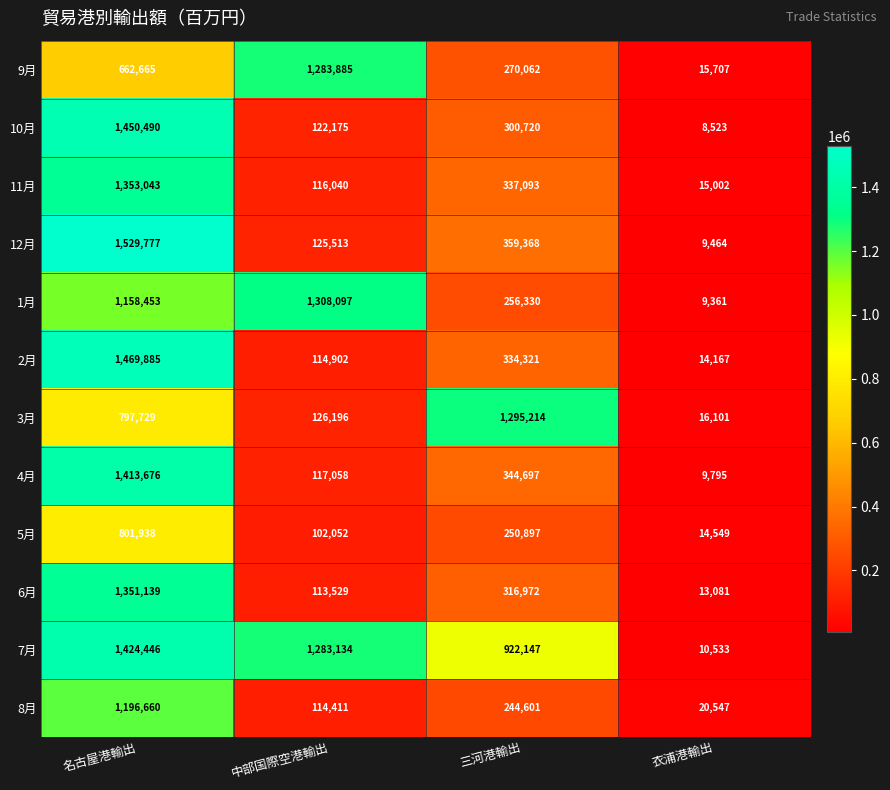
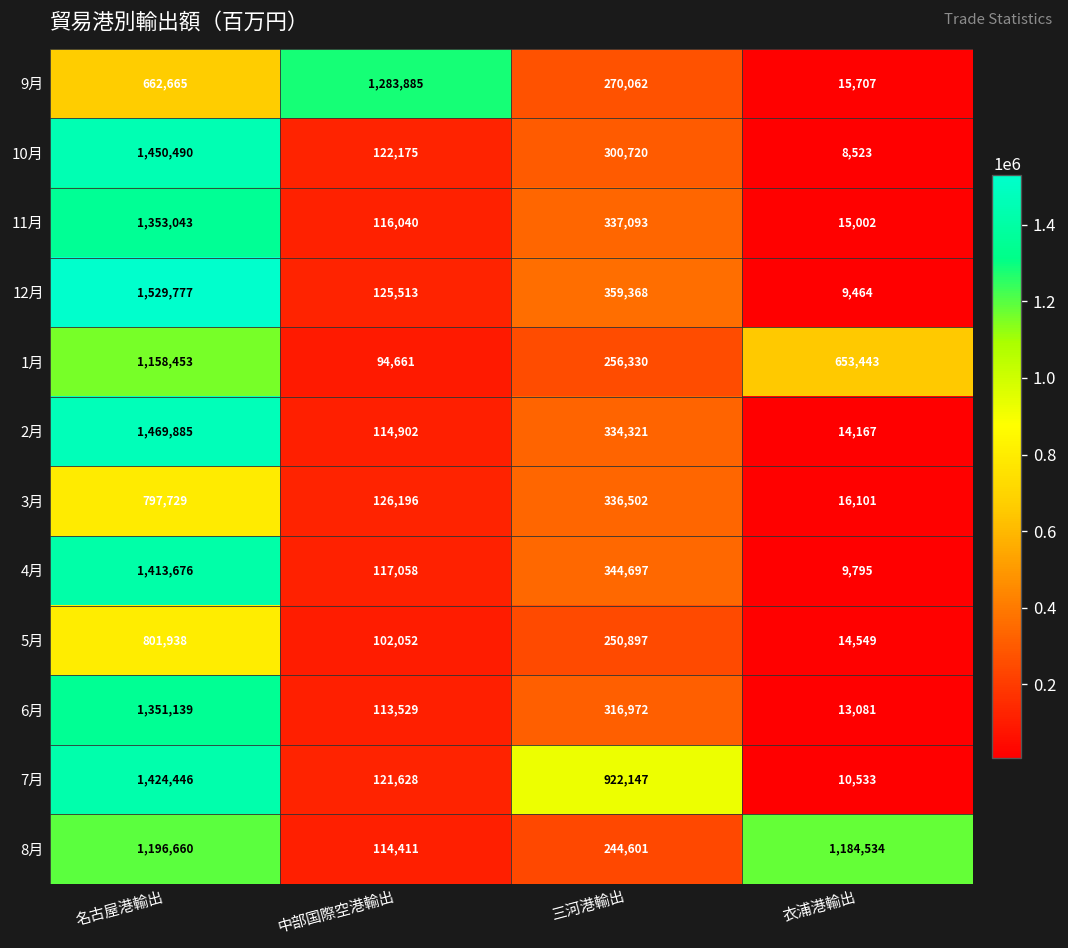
  {
    "9月": {
      "名古屋港輸出": "662,665",
      "中部国際空港輸出": "1,283,885",
      "三河港輸出": "270,062",
      "衣浦港輸出": "15,707"
    },
    "10月": {
      "名古屋港輸出": "1,450,490",
      "中部国際空港輸出": "122,175",
      "三河港輸出": "300,720",
      "衣浦港輸出": "8,523"
    },
    "11月": {
      "名古屋港輸出": "1,353,043",
      "中部国際空港輸出": "116,040",
      "三河港輸出": "337,093",
      "衣浦港輸出": "15,002"
    },
    "12月": {
      "名古屋港輸出": "1,529,777",
      "中部国際空港輸出": "125,513",
      "三河港輸出": "359,368",
      "衣浦港輸出": "9,464"
    },
    "1月": {
      "名古屋港輸出": "1,158,453",
-     "中部国際空港輸出": "1,308,097",
+     "中部国際空港輸出": "94,661",
      "三河港輸出": "256,330",
-     "衣浦港輸出": "9,361"
+     "衣浦港輸出": "653,443"
    },
    "2月": {
      "名古屋港輸出": "1,469,885",
      "中部国際空港輸出": "114,902",
      "三河港輸出": "334,321",
      "衣浦港輸出": "14,167"
    },
    "3月": {
      "名古屋港輸出": "797,729",
      "中部国際空港輸出": "126,196",
-     "三河港輸出": "1,295,214",
+     "三河港輸出": "336,502",
      "衣浦港輸出": "16,101"
    },
    "4月": {
      "名古屋港輸出": "1,413,676",
      "中部国際空港輸出": "117,058",
      "三河港輸出": "344,697",
      "衣浦港輸出": "9,795"
    },
    "5月": {
      "名古屋港輸出": "801,938",
      "中部国際空港輸出": "102,052",
      "三河港輸出": "250,897",
      "衣浦港輸出": "14,549"
    },
    "6月": {
      "名古屋港輸出": "1,351,139",
      "中部国際空港輸出": "113,529",
      "三河港輸出": "316,972",
      "衣浦港輸出": "13,081"
    },
    "7月": {
      "名古屋港輸出": "1,424,446",
-     "中部国際空港輸出": "1,283,134",
+     "中部国際空港輸出": "121,628",
      "三河港輸出": "922,147",
      "衣浦港輸出": "10,533"
    },
    "8月": {
      "名古屋港輸出": "1,196,660",
      "中部国際空港輸出": "114,411",
      "三河港輸出": "244,601",
-     "衣浦港輸出": "20,547"
+     "衣浦港輸出": "1,184,534"
    }
  }
